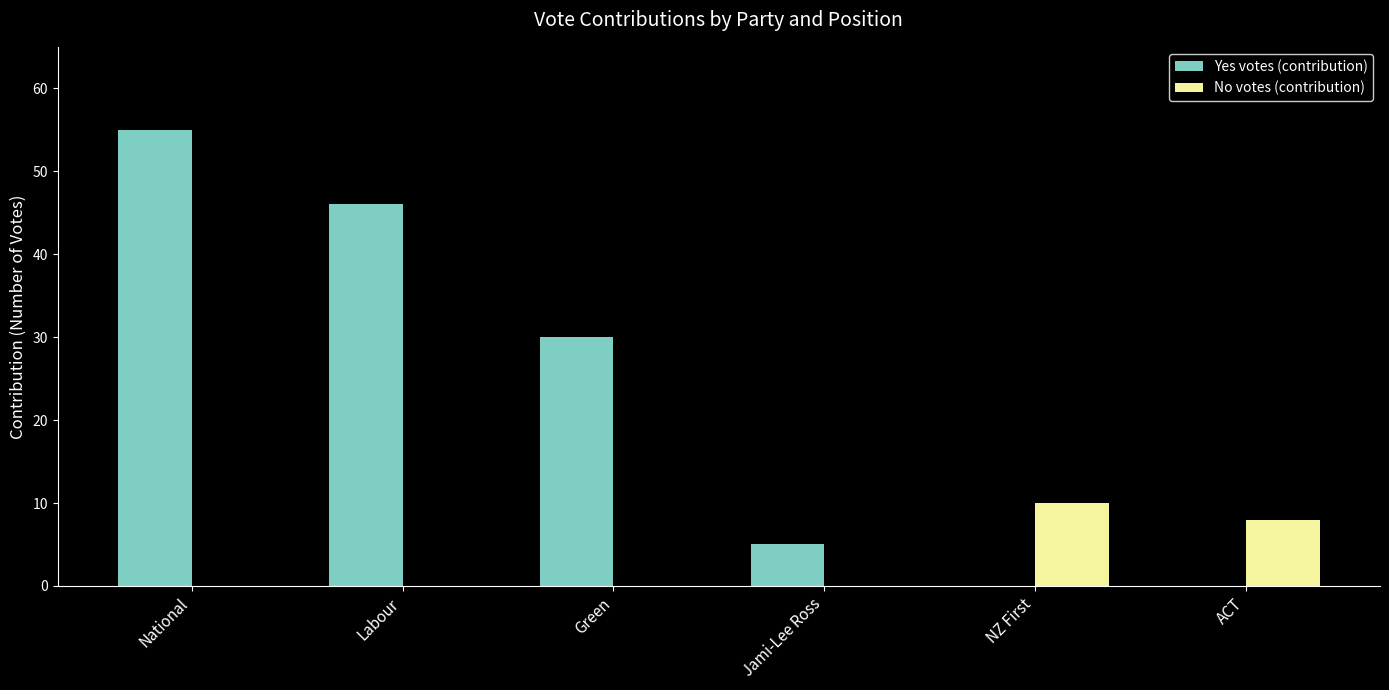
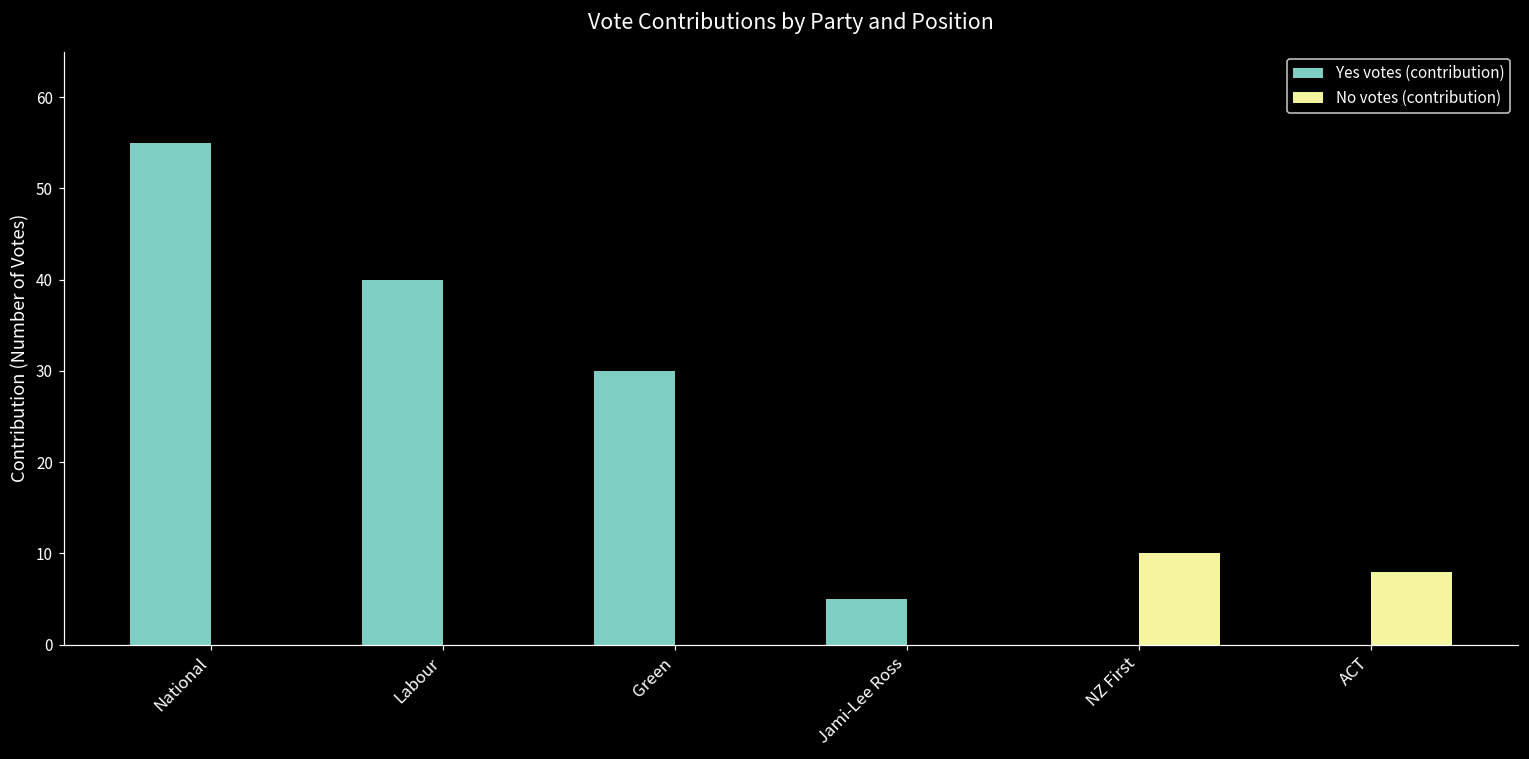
  {
    "Yes votes (contribution)": {
      "National": 55,
-     "Labour": 46,
+     "Labour": 40,
      "Green": 30,
      "Jami-Lee Ross": 5,
      "NZ First": 0,
      "ACT": 0
    },
    "No votes (contribution)": {
      "National": 0,
      "Labour": 0,
      "Green": 0,
      "Jami-Lee Ross": 0,
      "NZ First": 10,
      "ACT": 8
    }
  }
